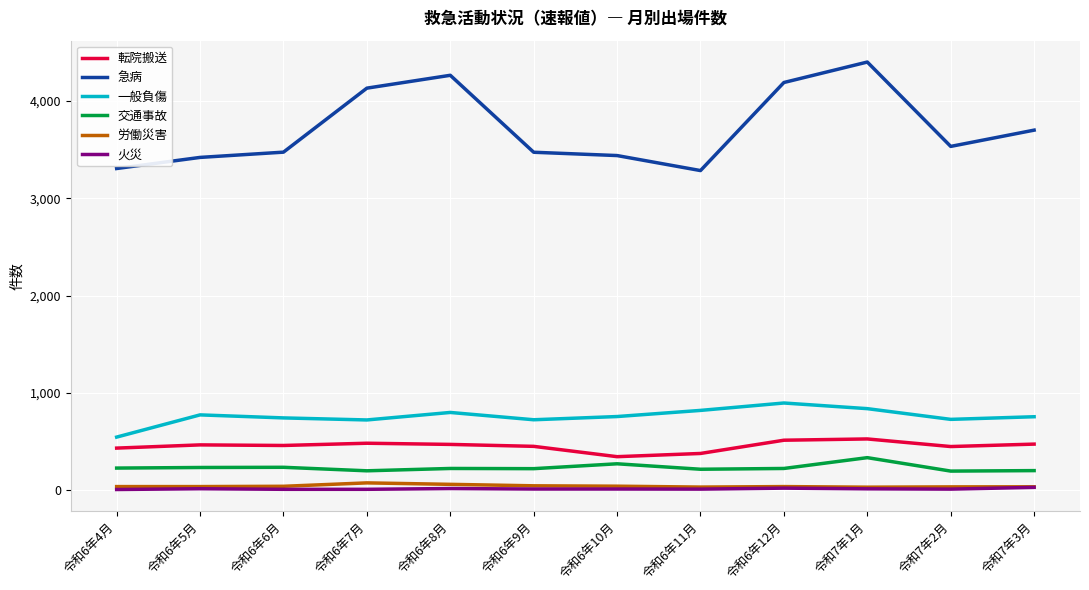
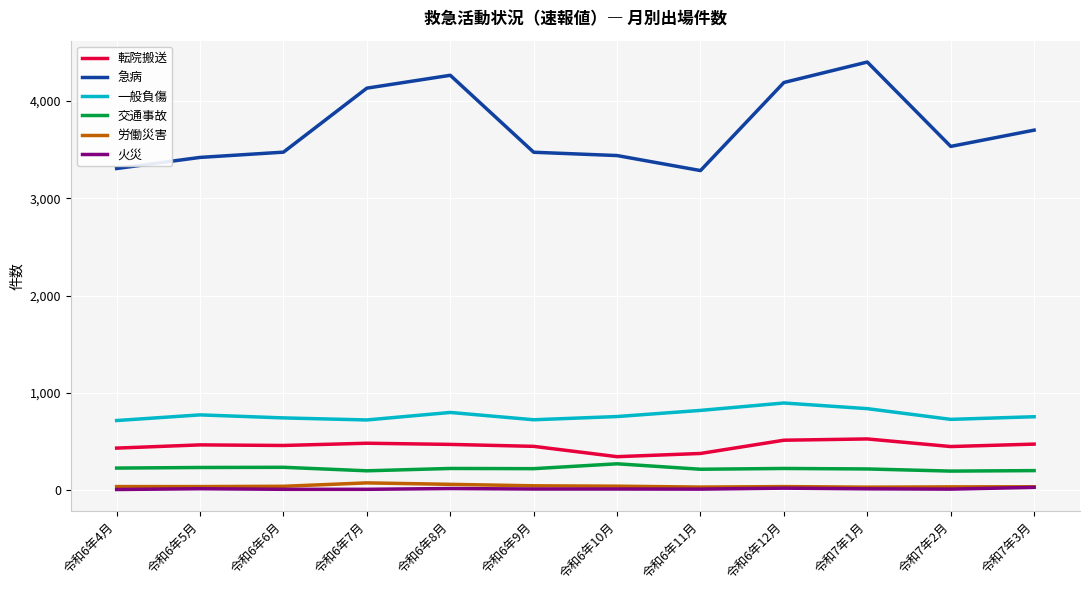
  {
    "転院搬送": {
      "令和6年4月": "400",
      "令和6年5月": "500",
      "令和6年6月": "500",
      "令和6年7月": "500",
      "令和6年8月": "500",
      "令和6年9月": "500",
      "令和6年10月": "300",
      "令和6年11月": "400",
      "令和6年12月": "500",
      "令和7年1月": "500",
      "令和7年2月": "500",
      "令和7年3月": "500"
    },
    "急病": {
      "令和6年4月": "3,300",
      "令和6年5月": "3,400",
      "令和6年6月": "3,500",
      "令和6年7月": "4,100",
      "令和6年8月": "4,300",
      "令和6年9月": "3,500",
      "令和6年10月": "3,400",
      "令和6年11月": "3,300",
      "令和6年12月": "4,200",
      "令和7年1月": "4,400",
      "令和7年2月": "3,500",
      "令和7年3月": "3,700"
    },
    "一般負傷": {
-     "令和6年4月": "500",
+     "令和6年4月": "700",
      "令和6年5月": "800",
      "令和6年6月": "700",
      "令和6年7月": "700",
      "令和6年8月": "800",
      "令和6年9月": "700",
      "令和6年10月": "800",
      "令和6年11月": "800",
      "令和6年12月": "900",
      "令和7年1月": "800",
      "令和7年2月": "700",
      "令和7年3月": "800"
    },
    "交通事故": {
      "令和6年4月": "200",
      "令和6年5月": "200",
      "令和6年6月": "200",
      "令和6年7月": "200",
      "令和6年8月": "200",
      "令和6年9月": "200",
      "令和6年10月": "300",
      "令和6年11月": "200",
      "令和6年12月": "200",
-     "令和7年1月": "300",
+     "令和7年1月": "200",
      "令和7年2月": "200",
      "令和7年3月": "200"
    },
    "労働災害": {
      "令和6年4月": "0",
      "令和6年6月": "0",
      "令和6年7月": "100",
      "令和6年8月": "100",
      "令和6年9月": "0",
      "令和6年10月": "0"
    },
    "火災": {
      "令和6年4月": "0",
      "令和6年6月": "0",
      "令和6年7月": "0",
      "令和6年8月": "0",
      "令和6年9月": "0",
      "令和6年10月": "0"
    }
  }
